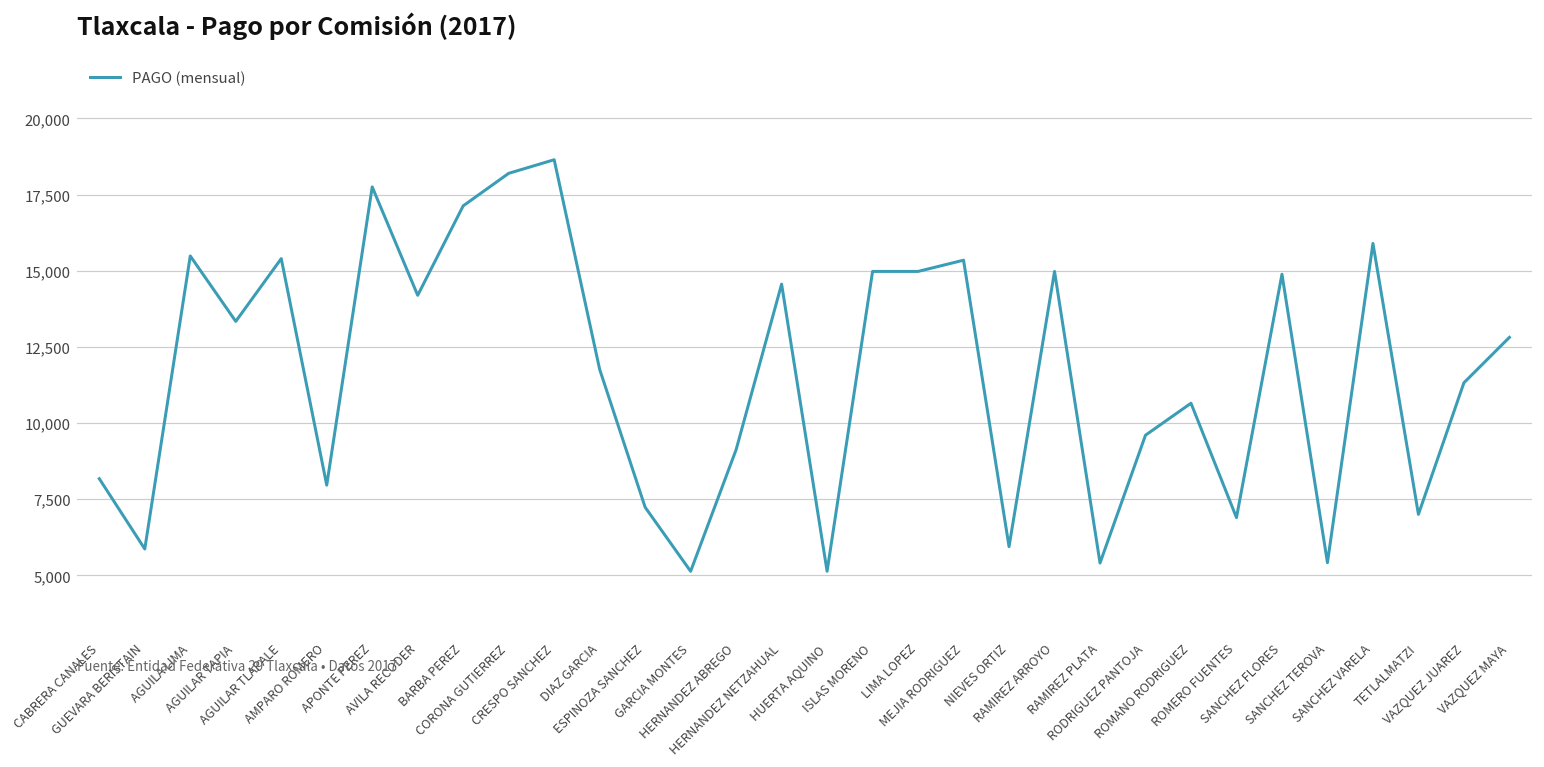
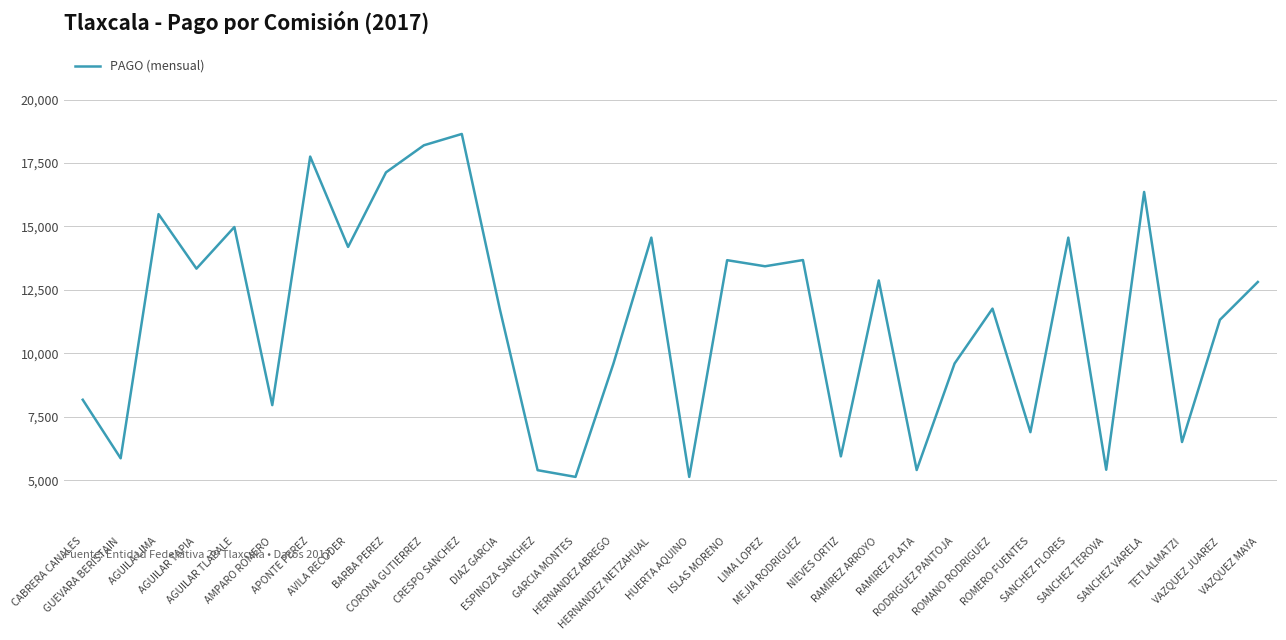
  {
    "CABRERA CANALES": "8,200",
    "GUEVARA BERISTAIN": "5,900",
    "AGUILA LIMA": "15,500",
    "AGUILAR TAPIA": "13,300",
-   "AGUILAR TLAPALE": "15,400",
+   "AGUILAR TLAPALE": "15,000",
    "AMPARO ROMERO": "8,000",
    "APONTE PEREZ": "17,800",
    "AVILA RECODER": "14,200",
    "BARBA PEREZ": "17,100",
    "CORONA GUTIERREZ": "18,200",
    "CRESPO SANCHEZ": "18,600",
    "DIAZ GARCIA": "11,800",
-   "ESPINOZA SANCHEZ": "7,200",
+   "ESPINOZA SANCHEZ": "5,400",
    "GARCIA MONTES": "5,100",
-   "HERNANDEZ ABREGO": "9,100",
+   "HERNANDEZ ABREGO": "9,600",
    "HERNANDEZ NETZAHUAL": "14,600",
    "HUERTA AQUINO": "5,100",
-   "ISLAS MORENO": "15,000",
-   "LIMA LOPEZ": "15,000",
-   "MEJIA RODRIGUEZ": "15,300",
+   "ISLAS MORENO": "13,700",
+   "LIMA LOPEZ": "13,400",
+   "MEJIA RODRIGUEZ": "13,700",
    "NIEVES ORTIZ": "5,900",
-   "RAMIREZ ARROYO": "15,000",
+   "RAMIREZ ARROYO": "12,900",
    "RAMIREZ PLATA": "5,400",
    "RODRIGUEZ PANTOJA": "9,600",
-   "ROMANO RODRIGUEZ": "10,700",
+   "ROMANO RODRIGUEZ": "11,800",
    "ROMERO FUENTES": "6,900",
-   "SANCHEZ FLORES": "14,900",
+   "SANCHEZ FLORES": "14,600",
    "SANCHEZ TEROVA": "5,400",
-   "SANCHEZ VARELA": "15,900",
-   "TETLALMATZI": "7,000",
+   "SANCHEZ VARELA": "16,400",
+   "TETLALMATZI": "6,500",
    "VAZQUEZ JUAREZ": "11,300",
    "VAZQUEZ MAYA": "12,800"
  }
